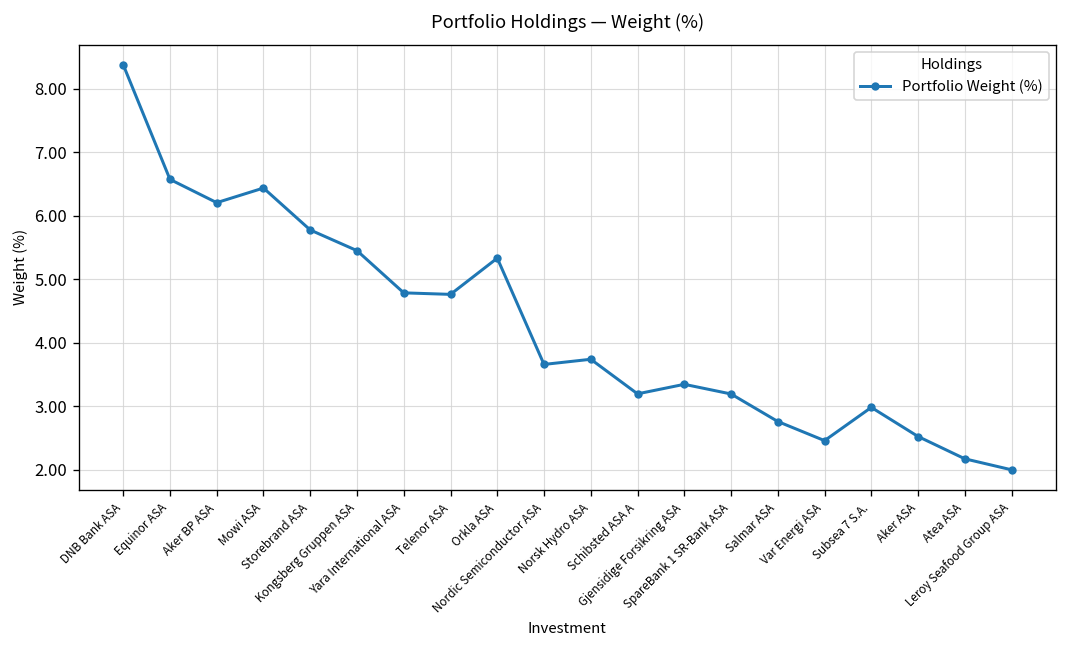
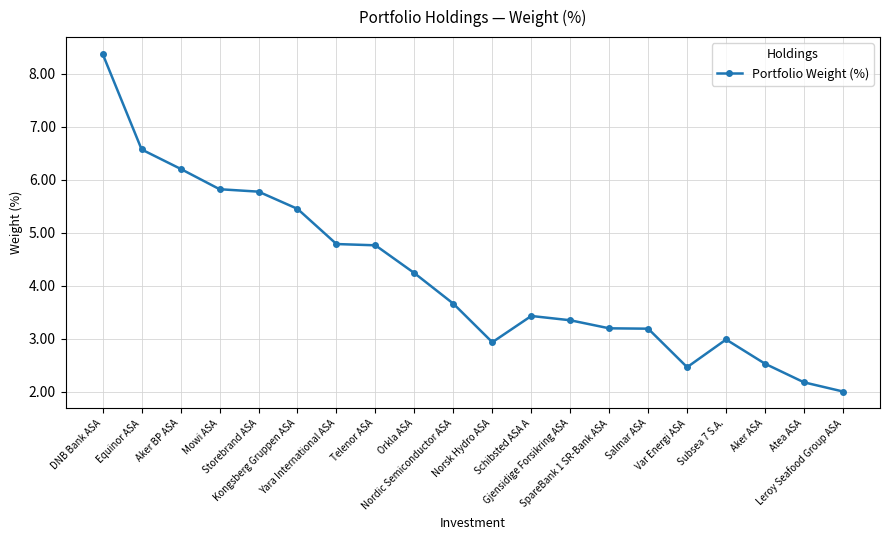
  {
    "DNB Bank ASA": 8.4,
    "Equinor ASA": 6.6,
    "Aker BP ASA": 6.2,
-   "Mowi ASA": 6.4,
+   "Mowi ASA": 5.8,
    "Storebrand ASA": 5.8,
    "Kongsberg Gruppen ASA": 5.5,
    "Yara International ASA": 4.8,
    "Telenor ASA": 4.8,
-   "Orkla ASA": 5.3,
+   "Orkla ASA": 4.2,
    "Nordic Semiconductor ASA": 3.7,
-   "Norsk Hydro ASA": 3.7,
-   "Schibsted ASA A": 3.2,
+   "Norsk Hydro ASA": 2.9,
+   "Schibsted ASA A": 3.4,
    "Gjensidige Forsikring ASA": 3.3,
    "SpareBank 1 SR-Bank ASA": 3.2,
-   "Salmar ASA": 2.8,
+   "Salmar ASA": 3.2,
    "Var Energi ASA": 2.5,
    "Subsea 7 S.A.": 3.0,
    "Aker ASA": 2.5,
    "Atea ASA": 2.2,
    "Leroy Seafood Group ASA": 2.0
  }
